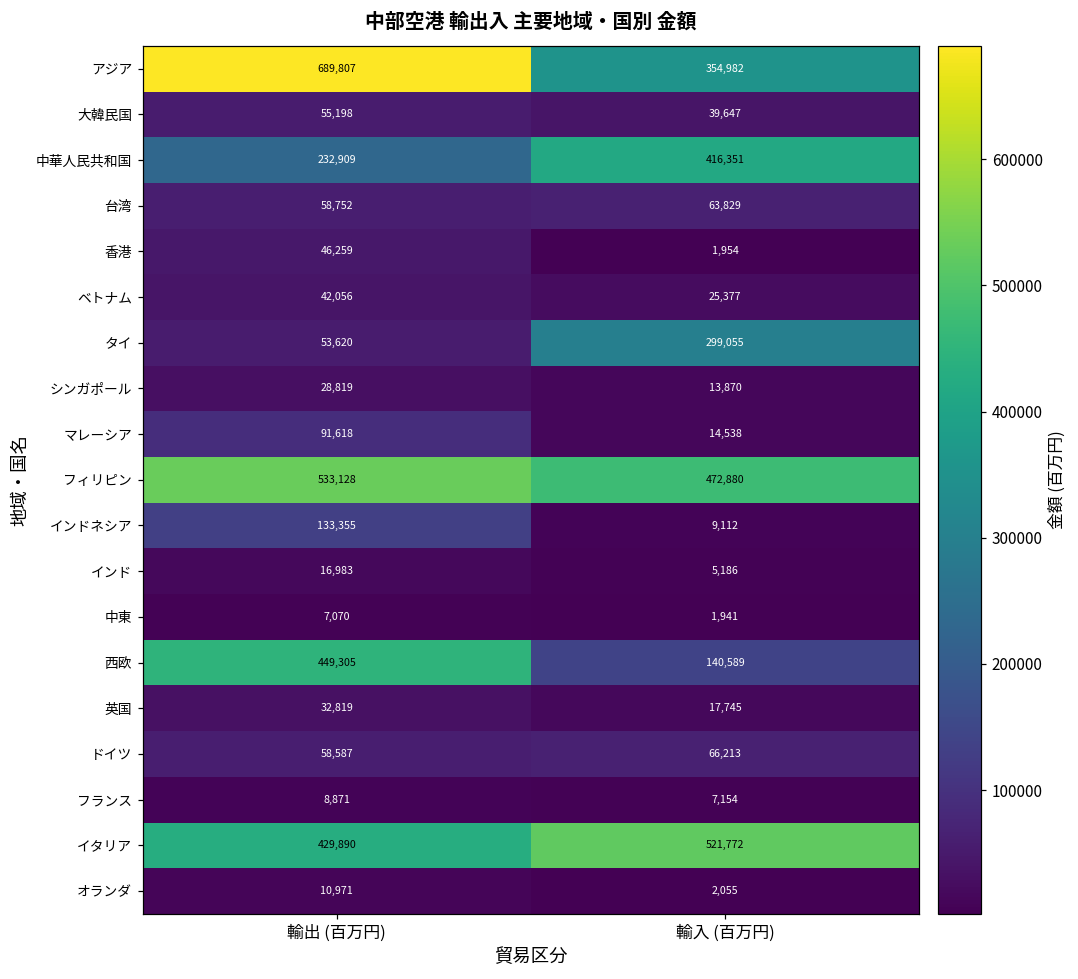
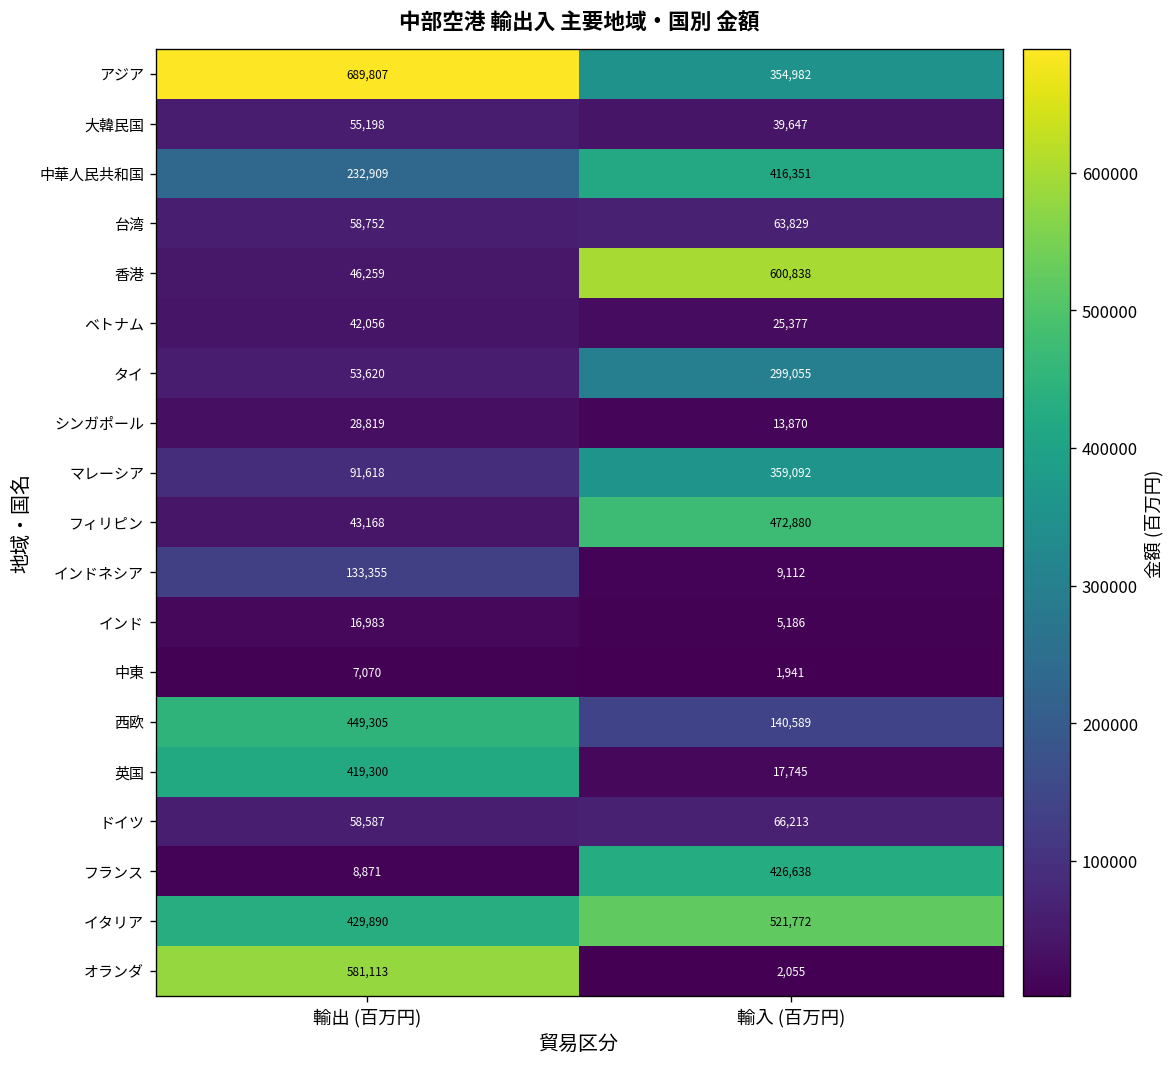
  {
    "アジア": {
      "輸出 (百万円)": "689,807",
      "輸入 (百万円)": "354,982"
    },
    "大韓民国": {
      "輸出 (百万円)": "55,198",
      "輸入 (百万円)": "39,647"
    },
    "中華人民共和国": {
      "輸出 (百万円)": "232,909",
      "輸入 (百万円)": "416,351"
    },
    "台湾": {
      "輸出 (百万円)": "58,752",
      "輸入 (百万円)": "63,829"
    },
    "香港": {
      "輸出 (百万円)": "46,259",
-     "輸入 (百万円)": "1,954"
+     "輸入 (百万円)": "600,838"
    },
    "ベトナム": {
      "輸出 (百万円)": "42,056",
      "輸入 (百万円)": "25,377"
    },
    "タイ": {
      "輸出 (百万円)": "53,620",
      "輸入 (百万円)": "299,055"
    },
    "シンガポール": {
      "輸出 (百万円)": "28,819",
      "輸入 (百万円)": "13,870"
    },
    "マレーシア": {
      "輸出 (百万円)": "91,618",
-     "輸入 (百万円)": "14,538"
+     "輸入 (百万円)": "359,092"
    },
    "フィリピン": {
-     "輸出 (百万円)": "533,128",
+     "輸出 (百万円)": "43,168",
      "輸入 (百万円)": "472,880"
    },
    "インドネシア": {
      "輸出 (百万円)": "133,355",
      "輸入 (百万円)": "9,112"
    },
    "インド": {
      "輸出 (百万円)": "16,983",
      "輸入 (百万円)": "5,186"
    },
    "中東": {
      "輸出 (百万円)": "7,070",
      "輸入 (百万円)": "1,941"
    },
    "西欧": {
      "輸出 (百万円)": "449,305",
      "輸入 (百万円)": "140,589"
    },
    "英国": {
-     "輸出 (百万円)": "32,819",
+     "輸出 (百万円)": "419,300",
      "輸入 (百万円)": "17,745"
    },
    "ドイツ": {
      "輸出 (百万円)": "58,587",
      "輸入 (百万円)": "66,213"
    },
    "フランス": {
      "輸出 (百万円)": "8,871",
-     "輸入 (百万円)": "7,154"
+     "輸入 (百万円)": "426,638"
    },
    "イタリア": {
      "輸出 (百万円)": "429,890",
      "輸入 (百万円)": "521,772"
    },
    "オランダ": {
-     "輸出 (百万円)": "10,971",
+     "輸出 (百万円)": "581,113",
      "輸入 (百万円)": "2,055"
    }
  }
